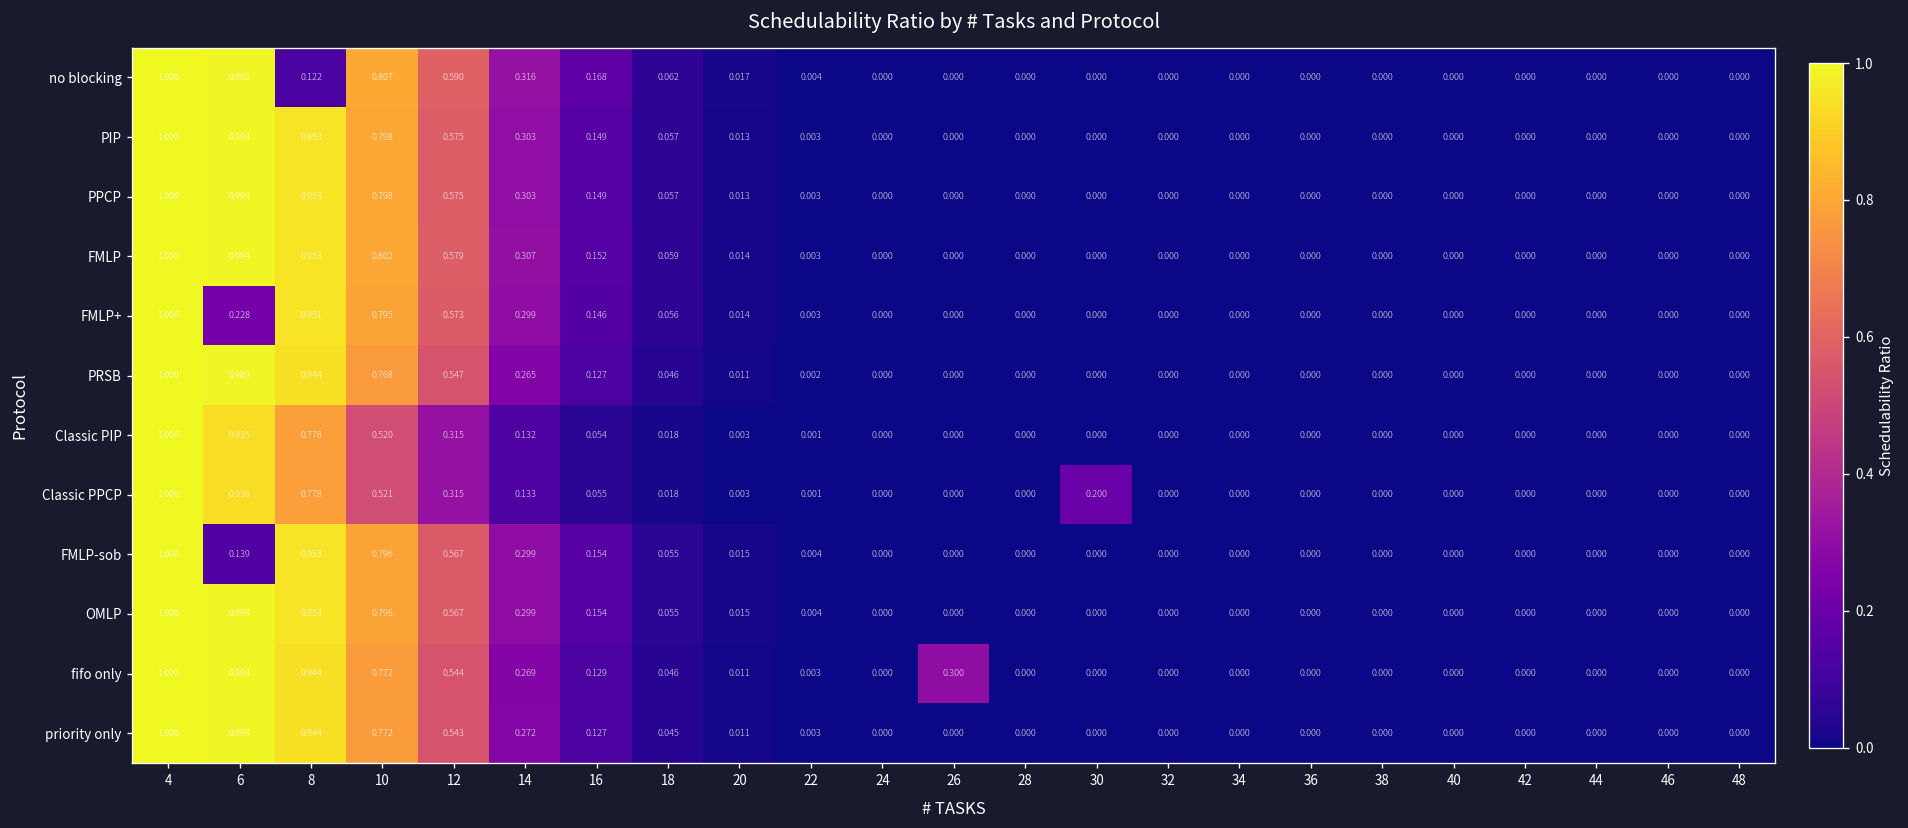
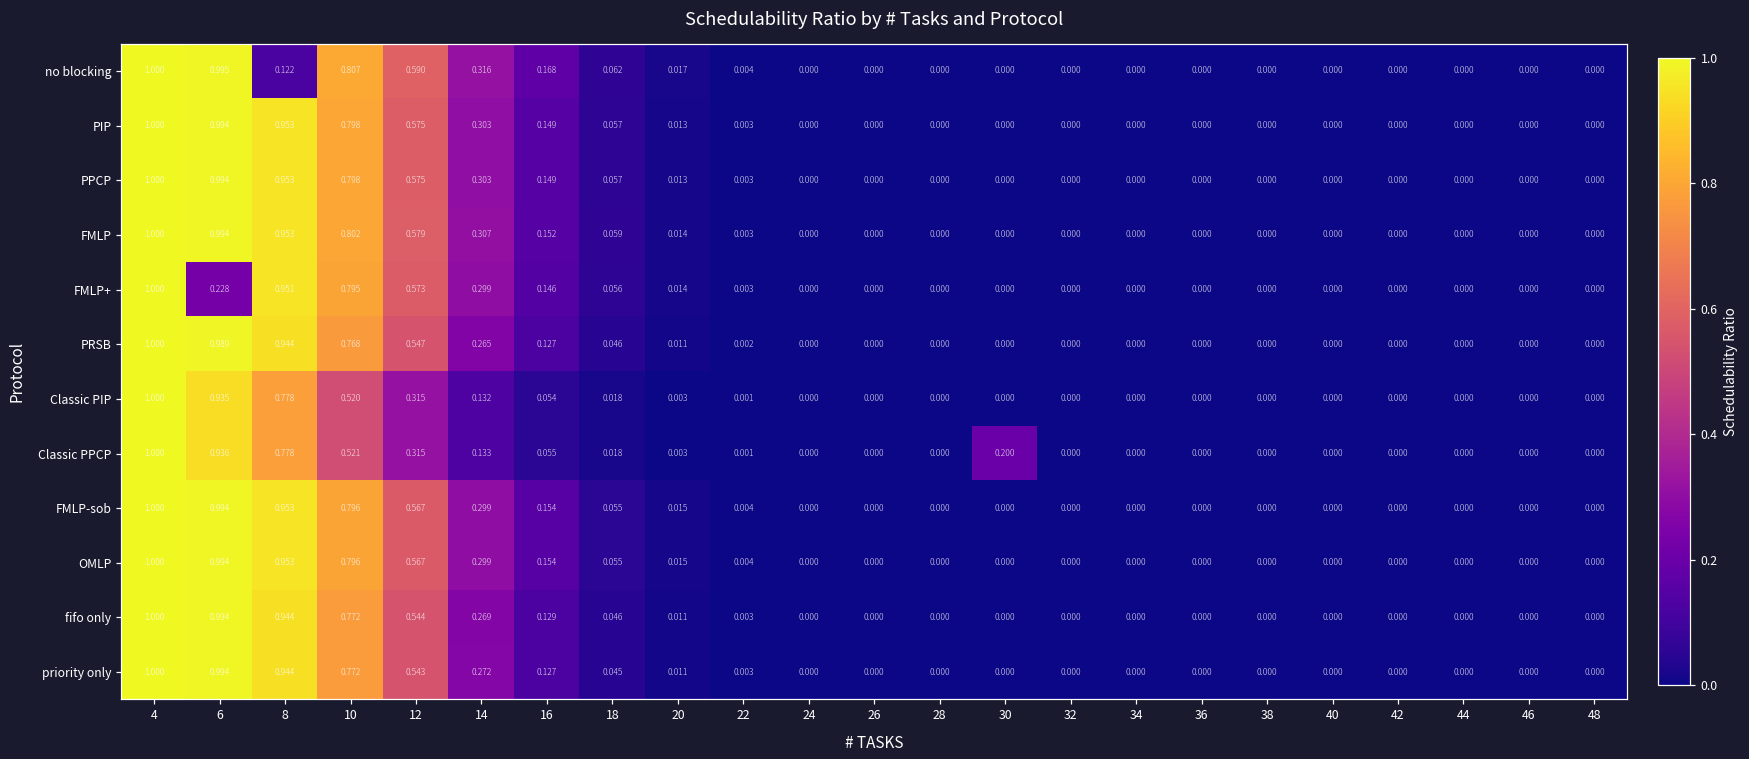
  {
    "FMLP-sob": {
      "4": 1.000,
-     "6": 0.139,
+     "6": 0.994,
      "8": 0.953,
      "10": 0.796,
      "12": 0.567,
      "14": 0.299,
      "16": 0.154,
      "18": 0.055,
      "20": 0.015,
      "22": 0.004,
      "24": 0.000,
      "26": 0.000,
      "28": 0.000,
      "30": 0.000,
      "32": 0.000,
      "34": 0.000,
      "36": 0.000,
      "38": 0.000,
      "40": 0.000,
      "42": 0.000,
      "44": 0.000,
      "46": 0.000,
      "48": 0.000
    },
    "fifo only": {
      "4": 1.000,
      "6": 0.994,
      "8": 0.944,
      "10": 0.772,
      "12": 0.544,
      "14": 0.269,
      "16": 0.129,
      "18": 0.046,
      "20": 0.011,
      "22": 0.003,
      "24": 0.000,
-     "26": 0.300,
+     "26": 0.000,
      "28": 0.000,
      "30": 0.000,
      "32": 0.000,
      "34": 0.000,
      "36": 0.000,
      "38": 0.000,
      "40": 0.000,
      "42": 0.000,
      "44": 0.000,
      "46": 0.000,
      "48": 0.000
    }
  }
